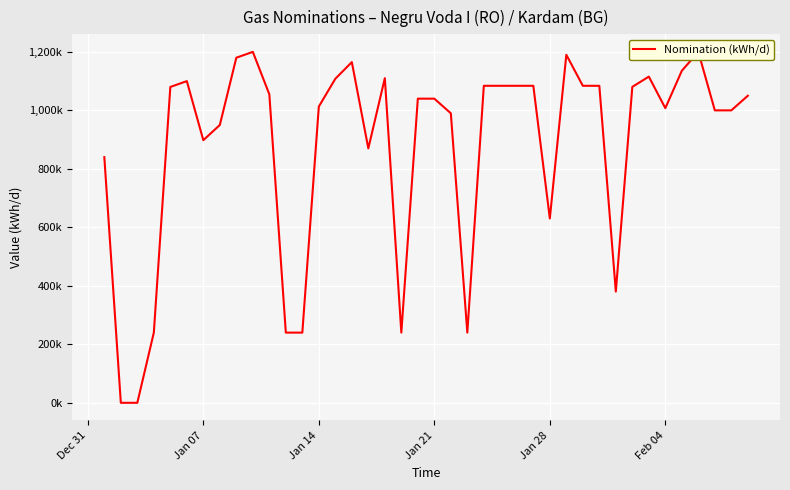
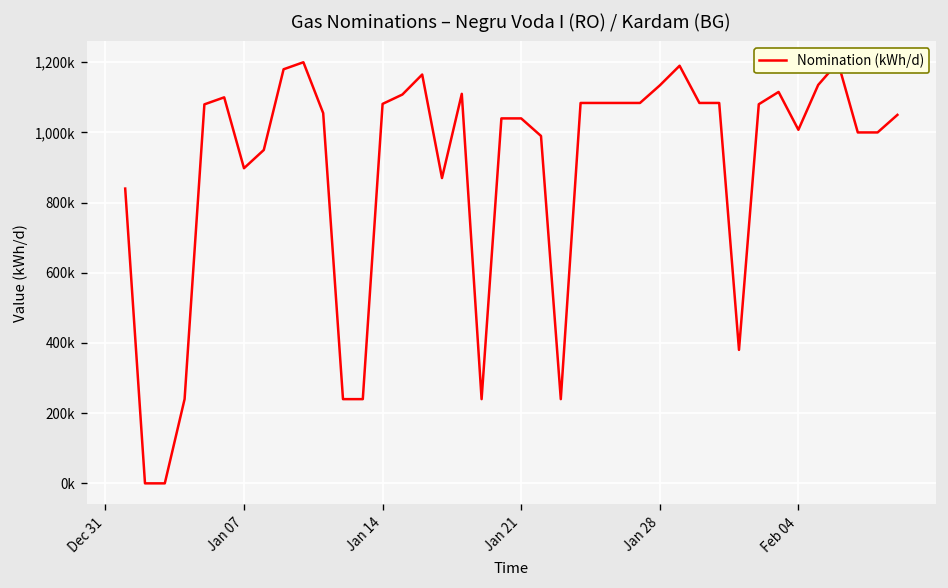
  {
    "Jan 07": "900,000",
-   "Jan 14": "1,010,000",
+   "Jan 14": "1,080,000",
    "Jan 21": "1,040,000",
-   "Jan 28": "630,000",
+   "Jan 28": "1,130,000",
    "Feb 04": "1,010,000"
  }
